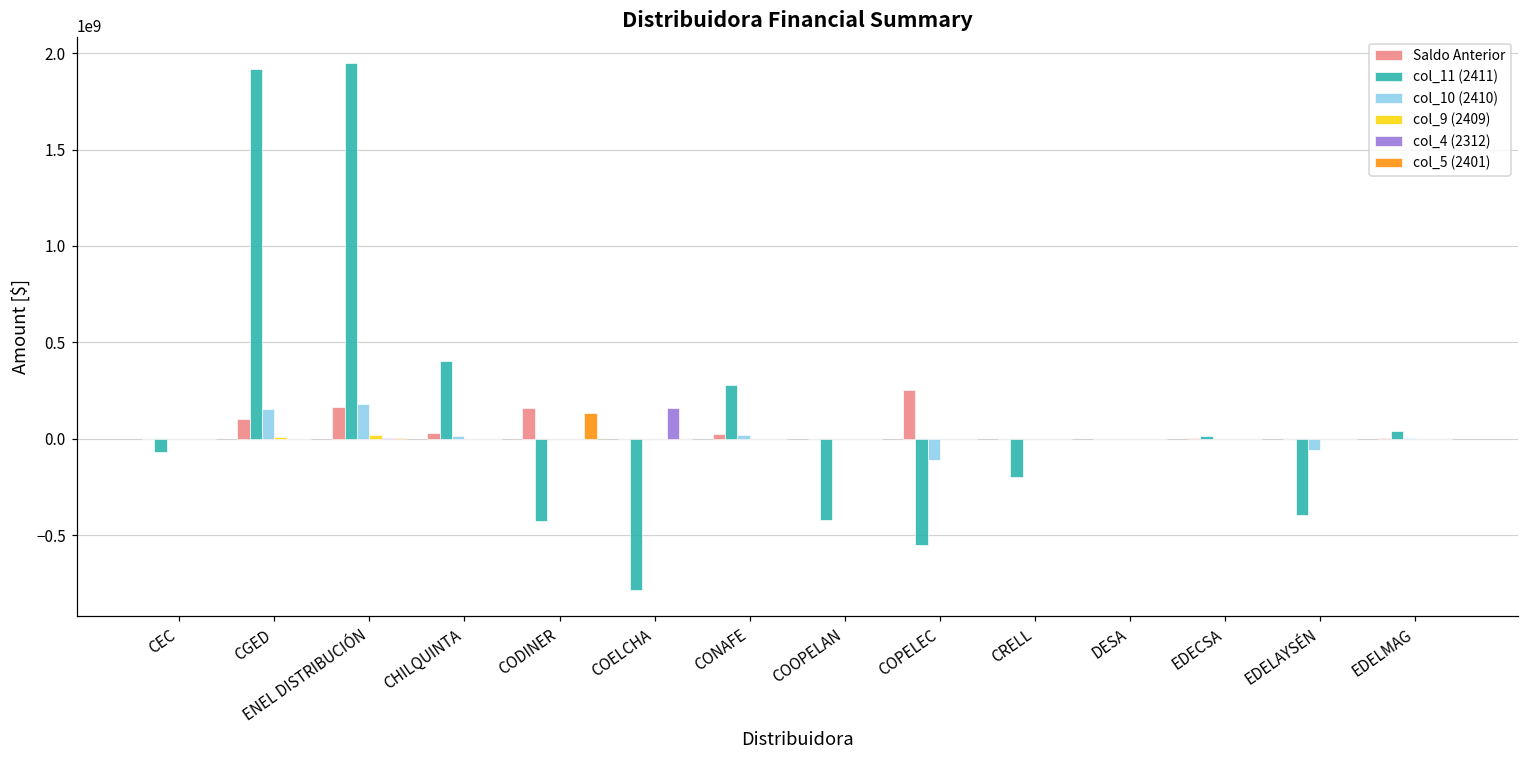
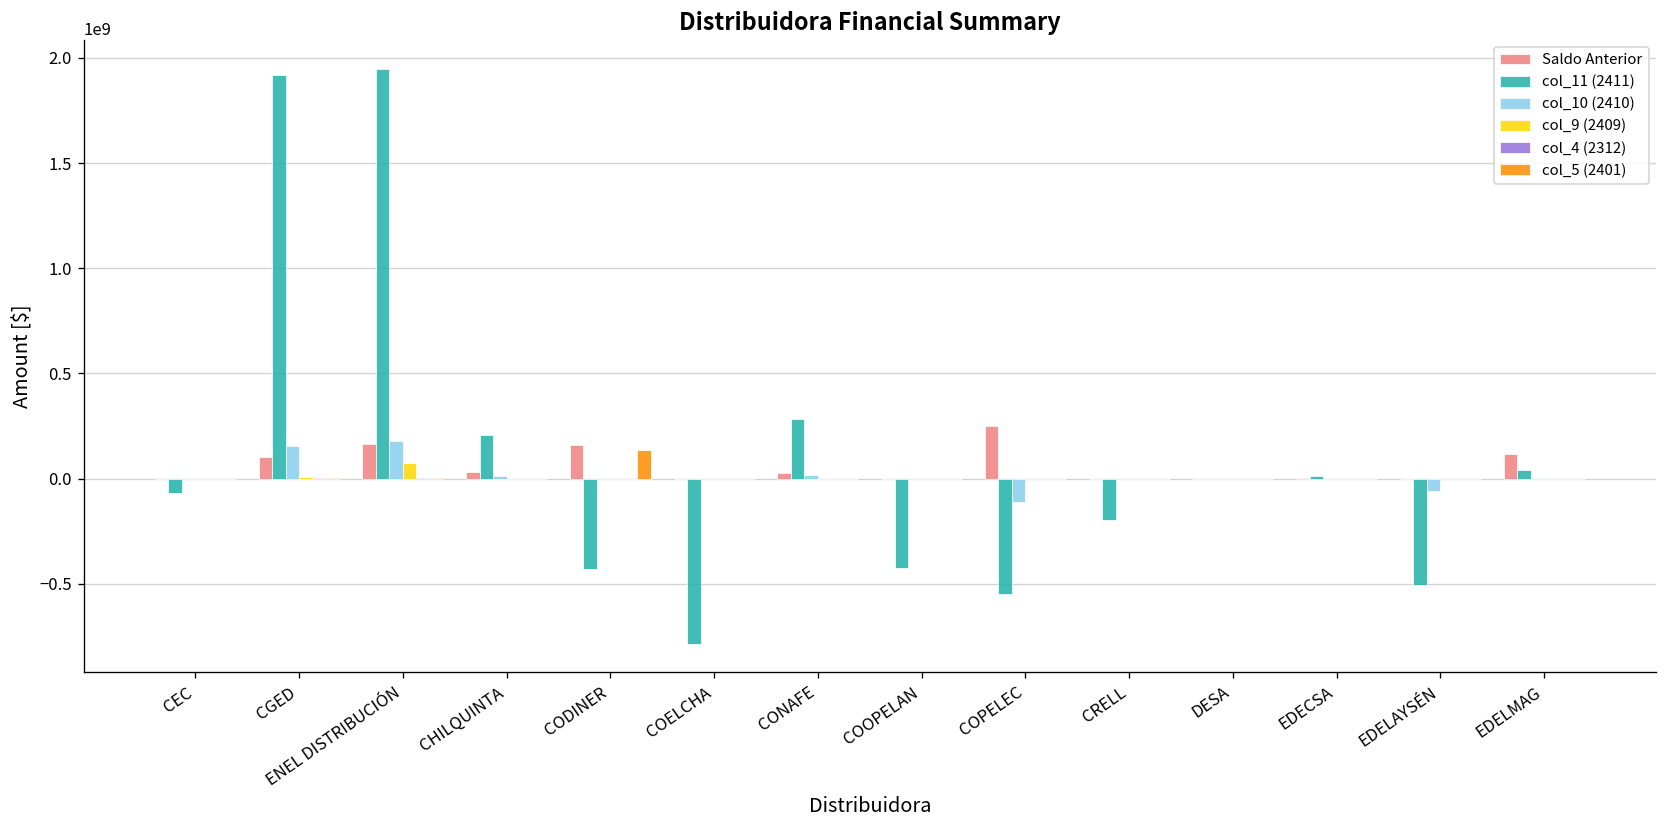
  {
    "Saldo Anterior": {
      "CEC": 0,
      "CGED": 100000000,
      "ENEL DISTRIBUCIÓN": 160000000,
      "CHILQUINTA": 30000000,
      "CODINER": 160000000,
      "COELCHA": 0,
      "CONAFE": 20000000,
      "COOPELAN": 0,
      "COPELEC": 250000000,
      "CRELL": 0,
      "DESA": 0,
      "EDELAYSÉN": 0,
-     "EDELMAG": 0
+     "EDELMAG": 120000000
    },
    "col_11 (2411)": {
      "CEC": -70000000,
      "CGED": 1920000000,
      "ENEL DISTRIBUCIÓN": 1950000000,
-     "CHILQUINTA": 400000000,
+     "CHILQUINTA": 210000000,
      "CODINER": -430000000,
      "COELCHA": -780000000,
      "CONAFE": 280000000,
      "COOPELAN": -420000000,
      "COPELEC": -550000000,
      "CRELL": -200000000,
-     "EDELAYSÉN": -400000000,
+     "EDELAYSÉN": -500000000,
      "EDELMAG": 40000000
    },
    "col_10 (2410)": {
      "CEC": 0,
      "CGED": 150000000,
      "ENEL DISTRIBUCIÓN": 180000000,
      "CODINER": 0,
      "COELCHA": 0,
      "CONAFE": 20000000,
      "COOPELAN": 0,
      "COPELEC": -110000000,
      "CRELL": 0,
      "DESA": 0,
      "EDELAYSÉN": -60000000
    },
    "col_9 (2409)": {
      "CEC": 0,
-     "ENEL DISTRIBUCIÓN": 20000000,
+     "ENEL DISTRIBUCIÓN": 80000000,
      "CODINER": 0,
      "COELCHA": 0,
      "COOPELAN": 0,
      "COPELEC": 0,
      "CRELL": 0,
      "DESA": 0,
      "EDECSA": 0
    },
    "col_4 (2312)": {
      "CEC": 0,
      "CODINER": 0,
-     "COELCHA": 160000000,
+     "COELCHA": 0,
      "COOPELAN": 0,
      "COPELEC": 0,
      "CRELL": 0,
      "DESA": 0,
      "EDECSA": 0
    },
    "col_5 (2401)": {
      "CEC": 0,
      "CODINER": 140000000,
      "COELCHA": 0,
      "COOPELAN": 0,
      "COPELEC": 0,
      "CRELL": 0,
      "DESA": 0,
      "EDECSA": 0,
      "EDELMAG": 0
    }
  }
